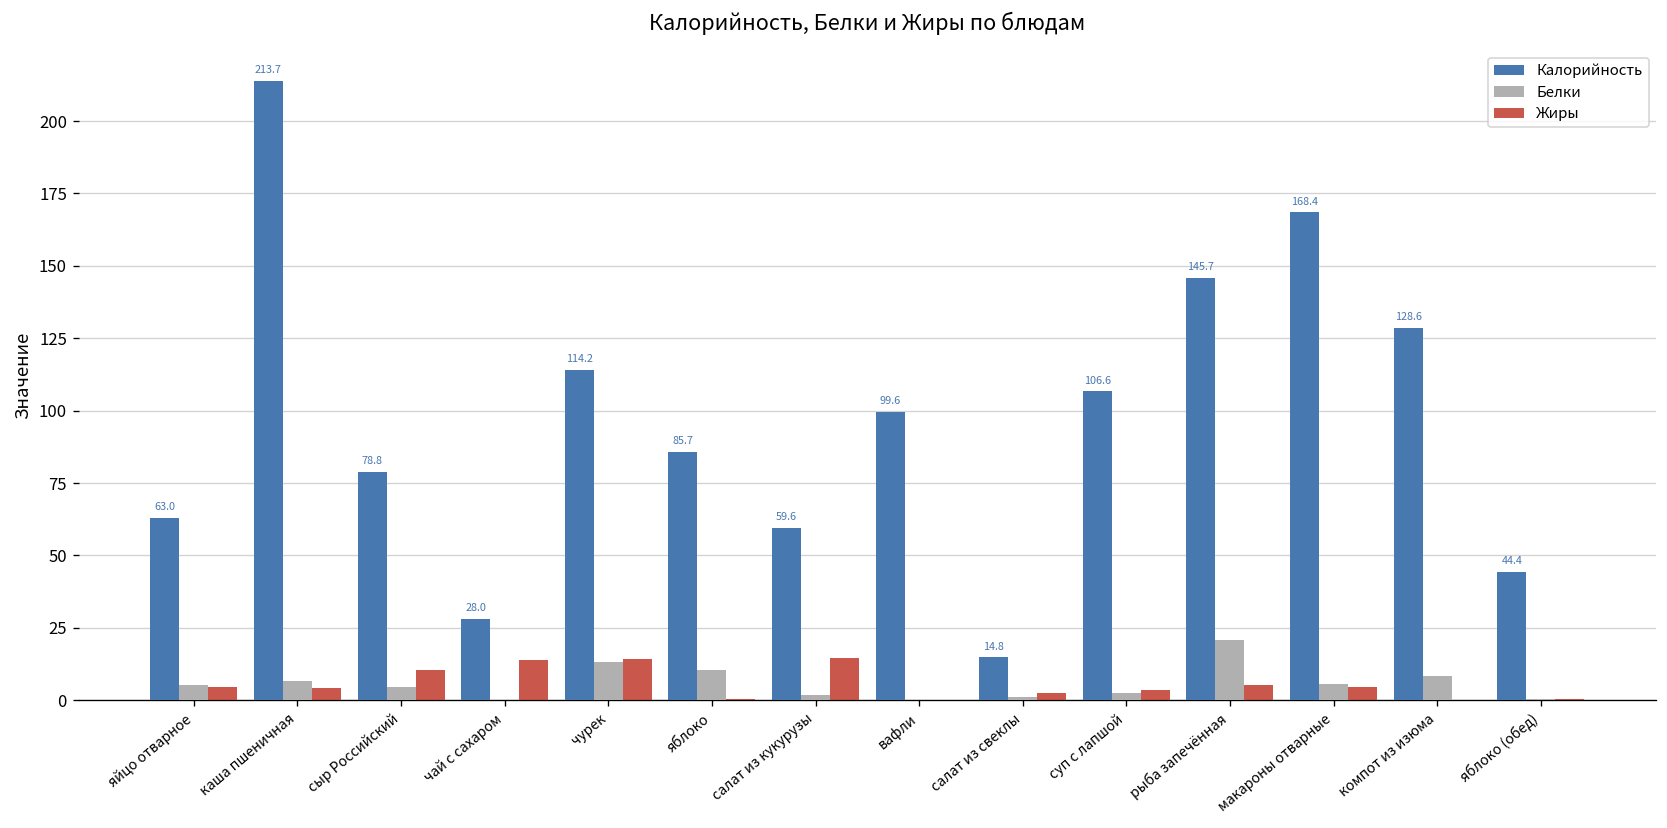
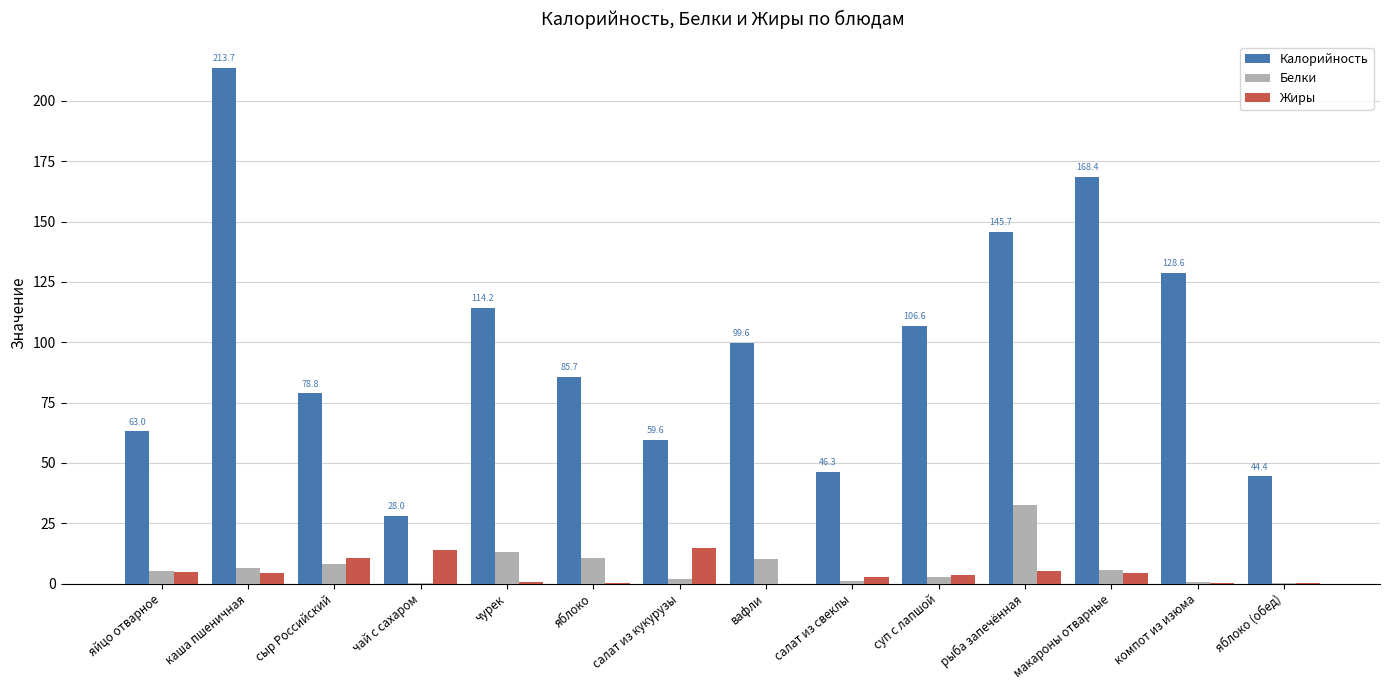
  {
    "Калорийность": {
      "яйцо отварное": 63.0,
      "каша пшеничная": 213.7,
      "сыр Российский": 78.8,
      "чай с сахаром": 28.0,
      "чурек": 114.2,
      "яблоко": 85.7,
      "салат из кукурузы": 59.6,
      "вафли": 99.6,
-     "салат из свеклы": 14.8,
+     "салат из свеклы": 46.3,
      "суп с лапшой": 106.6,
      "рыба запечённая": 145.7,
      "макароны отварные": 168.4,
      "компот из изюма": 128.6,
      "яблоко (обед)": 44.4
    },
    "Белки": {
      "яйцо отварное": 5,
      "каша пшеничная": 7,
-     "сыр Российский": 5,
+     "сыр Российский": 8,
      "чурек": 13,
      "яблоко": 10,
      "салат из кукурузы": 2,
-     "вафли": 0,
+     "вафли": 10,
      "суп с лапшой": 3,
-     "рыба запечённая": 21,
+     "рыба запечённая": 32,
      "макароны отварные": 6,
-     "компот из изюма": 9
+     "компот из изюма": 1
    },
    "Жиры": {
      "яйцо отварное": 5,
      "каша пшеничная": 4,
      "сыр Российский": 11,
      "чай с сахаром": 14,
-     "чурек": 14,
+     "чурек": 0,
      "салат из кукурузы": 15,
      "вафли": 0,
      "салат из свеклы": 3,
      "суп с лапшой": 3,
      "рыба запечённая": 5,
      "макароны отварные": 5
    }
  }
